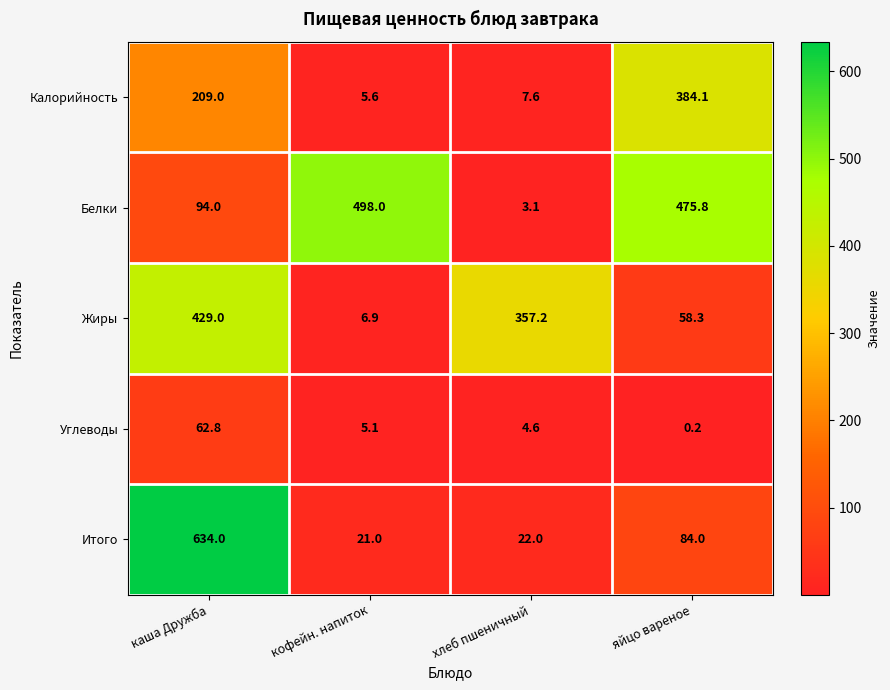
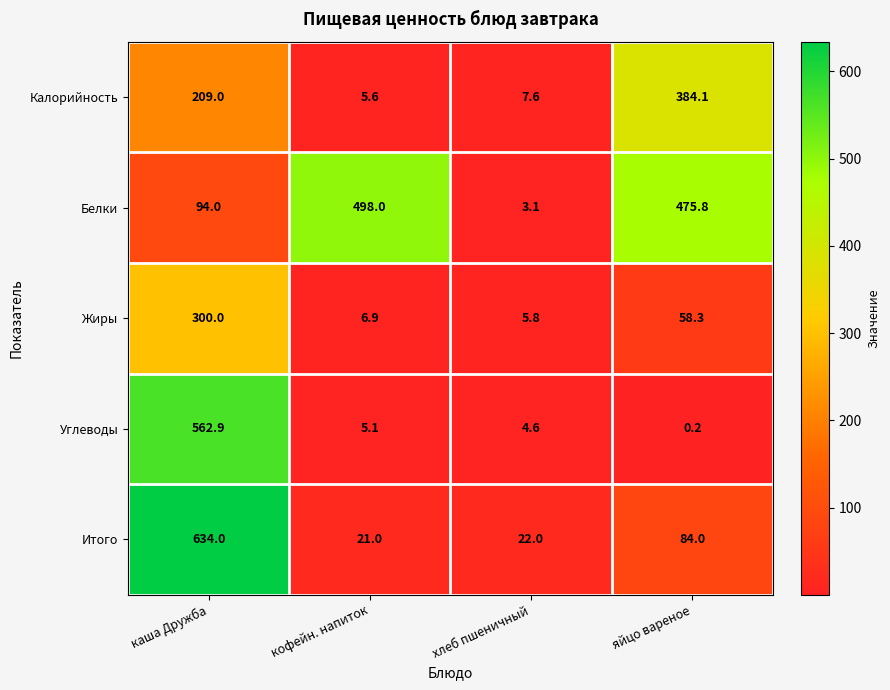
  {
    "Калорийность": {
      "каша Дружба": 209.0,
      "кофейн. напиток": 5.6,
      "хлеб пшеничный": 7.6,
      "яйцо вареное": 384.1
    },
    "Белки": {
      "каша Дружба": 94.0,
      "кофейн. напиток": 498.0,
      "хлеб пшеничный": 3.1,
      "яйцо вареное": 475.8
    },
    "Жиры": {
-     "каша Дружба": 429.0,
+     "каша Дружба": 300.0,
      "кофейн. напиток": 6.9,
-     "хлеб пшеничный": 357.2,
+     "хлеб пшеничный": 5.8,
      "яйцо вареное": 58.3
    },
    "Углеводы": {
-     "каша Дружба": 62.8,
+     "каша Дружба": 562.9,
      "кофейн. напиток": 5.1,
      "хлеб пшеничный": 4.6,
      "яйцо вареное": 0.2
    },
    "Итого": {
      "каша Дружба": 634.0,
      "кофейн. напиток": 21.0,
      "хлеб пшеничный": 22.0,
      "яйцо вареное": 84.0
    }
  }
